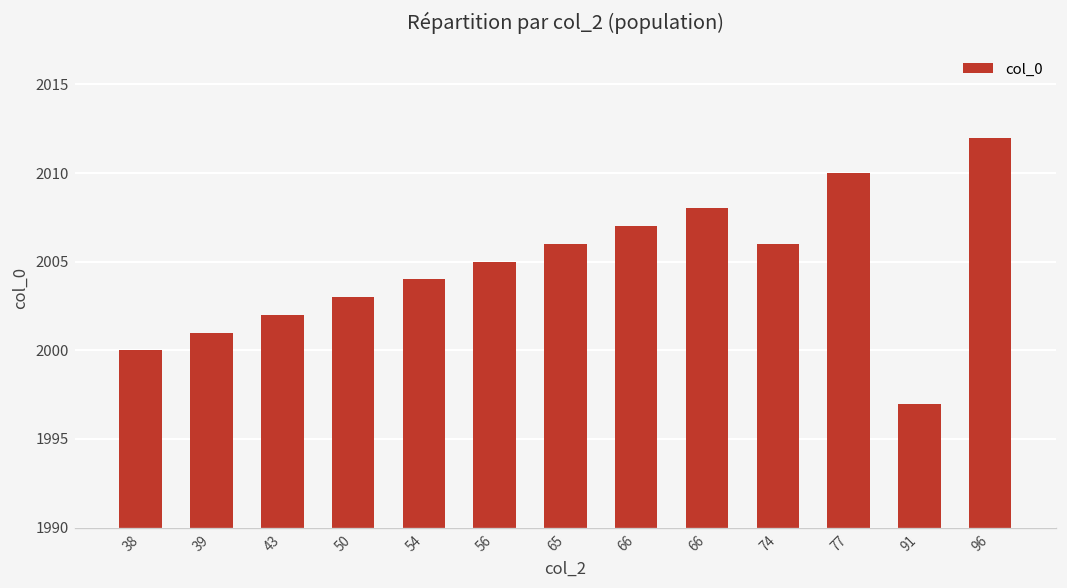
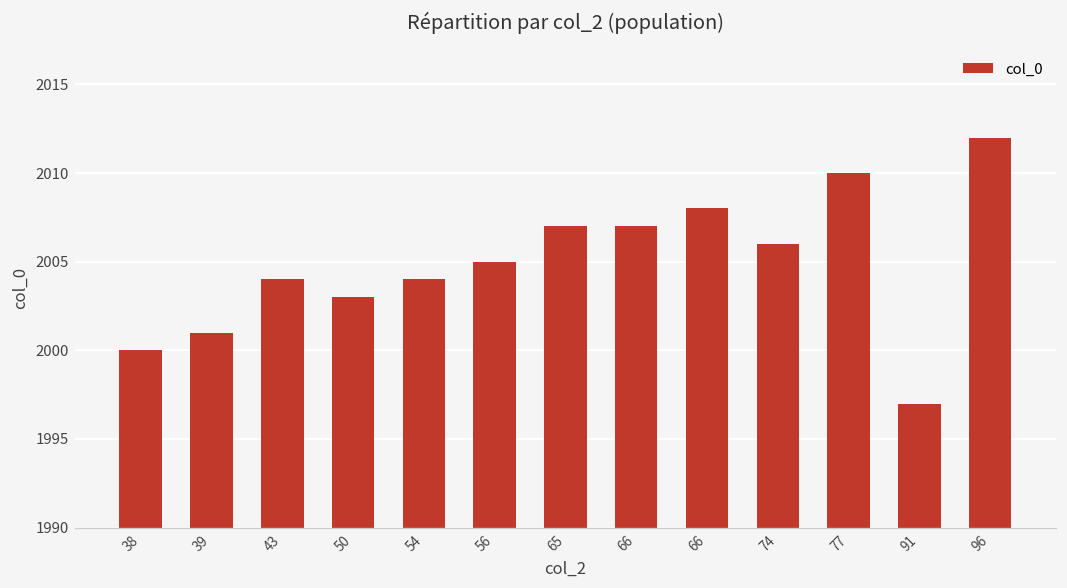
  {
    "38": 2000,
    "39": 2001,
-   "43": 2002,
+   "43": 2004,
    "50": 2003,
    "54": 2004,
    "56": 2005,
-   "65": 2006,
+   "65": 2007,
    "74": 2006,
    "77": 2010,
    "91": 1997,
    "96": 2012
  }
